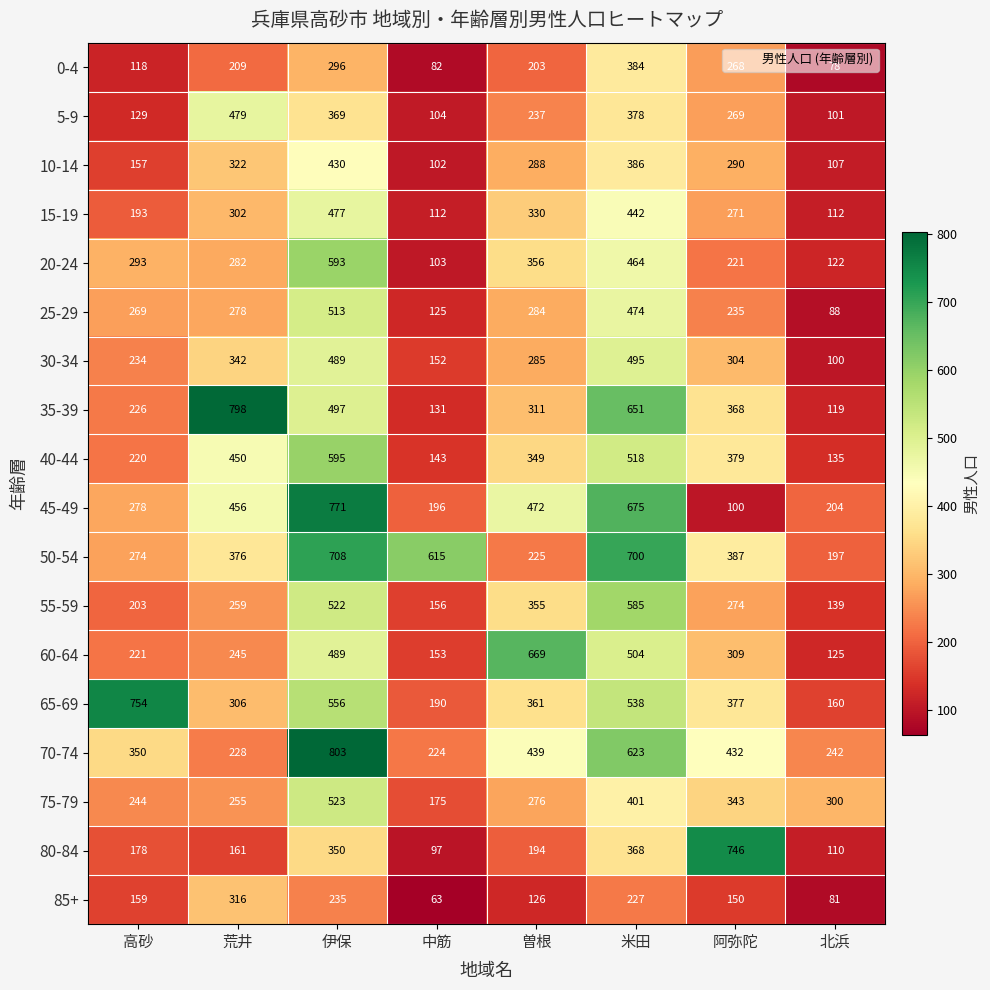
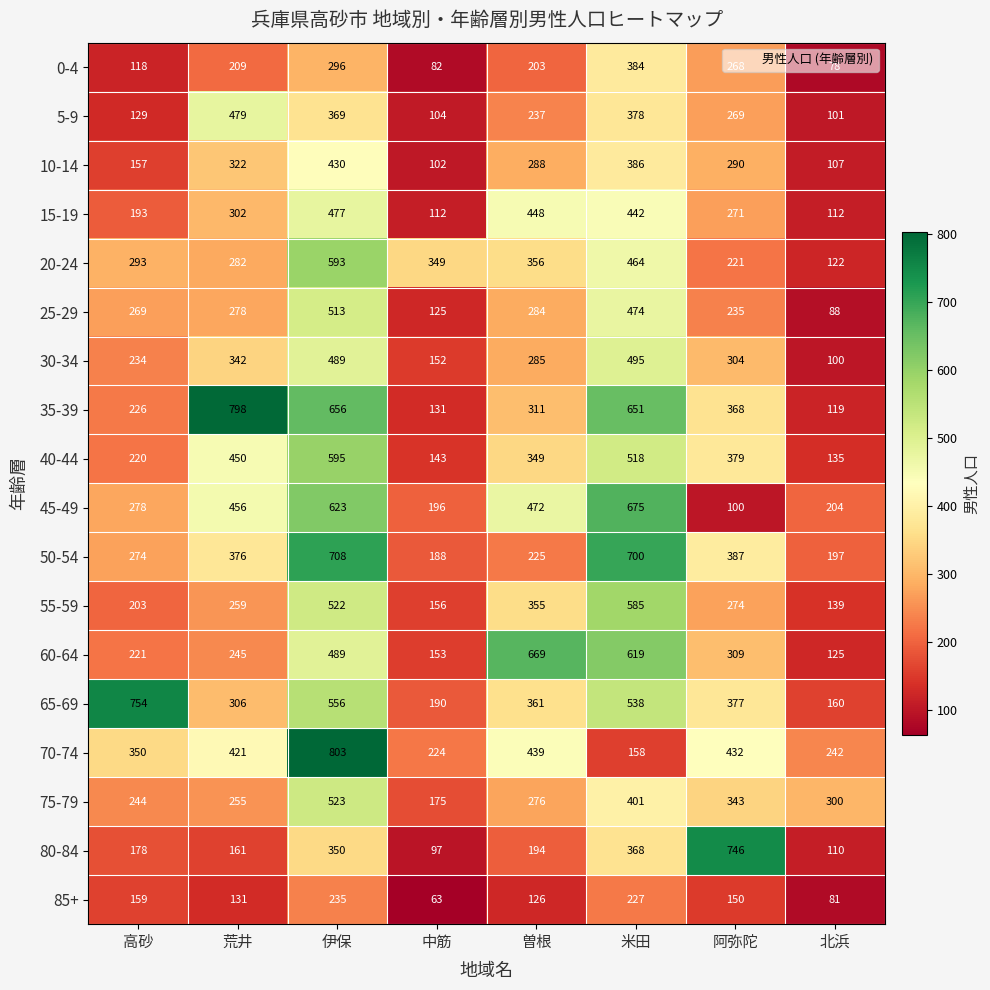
  {
    "0-4": {
      "高砂": 118,
      "荒井": 209,
      "伊保": 296,
      "中筋": 82,
      "曽根": 203,
      "米田": 384
    },
    "5-9": {
      "高砂": 129,
      "荒井": 479,
      "伊保": 369,
      "中筋": 104,
      "曽根": 237,
      "米田": 378,
      "阿弥陀": 269,
      "北浜": 101
    },
    "10-14": {
      "高砂": 157,
      "荒井": 322,
      "伊保": 430,
      "中筋": 102,
      "曽根": 288,
      "米田": 386,
      "阿弥陀": 290,
      "北浜": 107
    },
    "15-19": {
      "高砂": 193,
      "荒井": 302,
      "伊保": 477,
      "中筋": 112,
-     "曽根": 330,
+     "曽根": 448,
      "米田": 442,
      "阿弥陀": 271,
      "北浜": 112
    },
    "20-24": {
      "高砂": 293,
      "荒井": 282,
      "伊保": 593,
-     "中筋": 103,
+     "中筋": 349,
      "曽根": 356,
      "米田": 464,
      "阿弥陀": 221,
      "北浜": 122
    },
    "25-29": {
      "高砂": 269,
      "荒井": 278,
      "伊保": 513,
      "中筋": 125,
      "曽根": 284,
      "米田": 474,
      "阿弥陀": 235,
      "北浜": 88
    },
    "30-34": {
      "高砂": 234,
      "荒井": 342,
      "伊保": 489,
      "中筋": 152,
      "曽根": 285,
      "米田": 495,
      "阿弥陀": 304,
      "北浜": 100
    },
    "35-39": {
      "高砂": 226,
      "荒井": 798,
-     "伊保": 497,
+     "伊保": 656,
      "中筋": 131,
      "曽根": 311,
      "米田": 651,
      "阿弥陀": 368,
      "北浜": 119
    },
    "40-44": {
      "高砂": 220,
      "荒井": 450,
      "伊保": 595,
      "中筋": 143,
      "曽根": 349,
      "米田": 518,
      "阿弥陀": 379,
      "北浜": 135
    },
    "45-49": {
      "高砂": 278,
      "荒井": 456,
-     "伊保": 771,
+     "伊保": 623,
      "中筋": 196,
      "曽根": 472,
      "米田": 675,
      "阿弥陀": 100,
      "北浜": 204
    },
    "50-54": {
      "高砂": 274,
      "荒井": 376,
      "伊保": 708,
-     "中筋": 615,
+     "中筋": 188,
      "曽根": 225,
      "米田": 700,
      "阿弥陀": 387,
      "北浜": 197
    },
    "55-59": {
      "高砂": 203,
      "荒井": 259,
      "伊保": 522,
      "中筋": 156,
      "曽根": 355,
      "米田": 585,
      "阿弥陀": 274,
      "北浜": 139
    },
    "60-64": {
      "高砂": 221,
      "荒井": 245,
      "伊保": 489,
      "中筋": 153,
      "曽根": 669,
-     "米田": 504,
+     "米田": 619,
      "阿弥陀": 309,
      "北浜": 125
    },
    "65-69": {
      "高砂": 754,
      "荒井": 306,
      "伊保": 556,
      "中筋": 190,
      "曽根": 361,
      "米田": 538,
      "阿弥陀": 377,
      "北浜": 160
    },
    "70-74": {
      "高砂": 350,
-     "荒井": 228,
+     "荒井": 421,
      "伊保": 803,
      "中筋": 224,
      "曽根": 439,
-     "米田": 623,
+     "米田": 158,
      "阿弥陀": 432,
      "北浜": 242
    },
    "75-79": {
      "高砂": 244,
      "荒井": 255,
      "伊保": 523,
      "中筋": 175,
      "曽根": 276,
      "米田": 401,
      "阿弥陀": 343,
      "北浜": 300
    },
    "80-84": {
      "高砂": 178,
      "荒井": 161,
      "伊保": 350,
      "中筋": 97,
      "曽根": 194,
      "米田": 368,
      "阿弥陀": 746,
      "北浜": 110
    },
    "85+": {
      "高砂": 159,
-     "荒井": 316,
+     "荒井": 131,
      "伊保": 235,
      "中筋": 63,
      "曽根": 126,
      "米田": 227,
      "阿弥陀": 150,
      "北浜": 81
    }
  }
